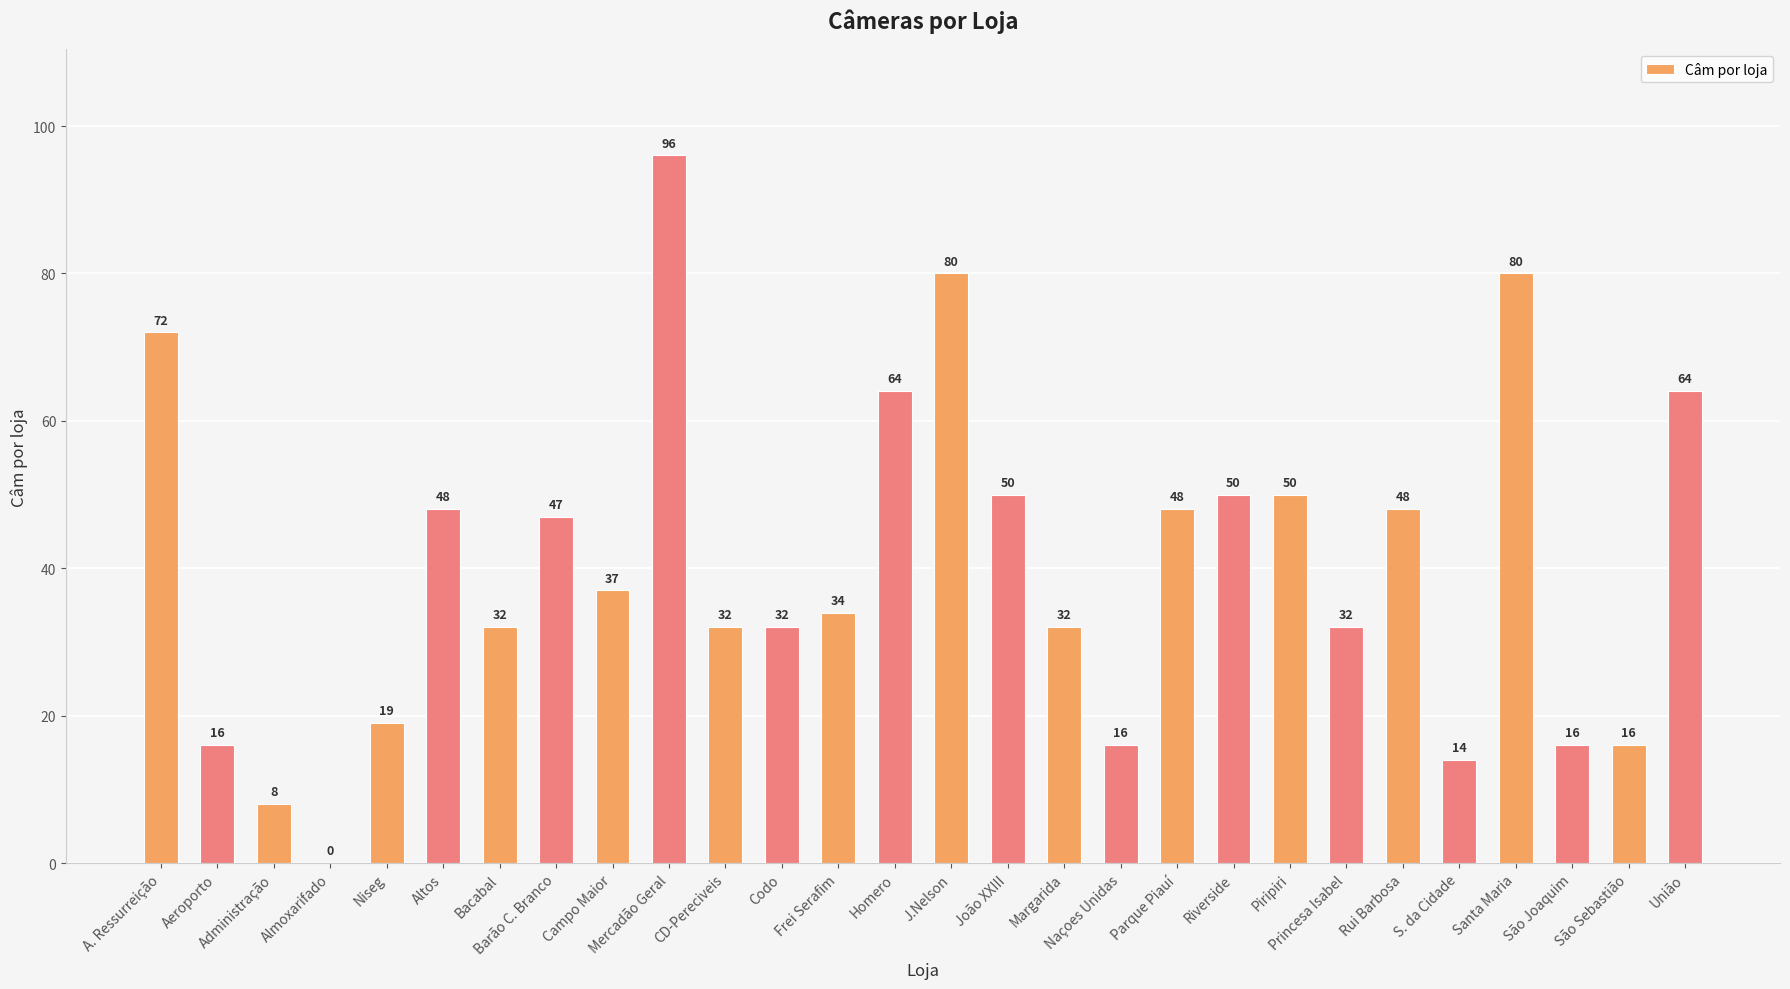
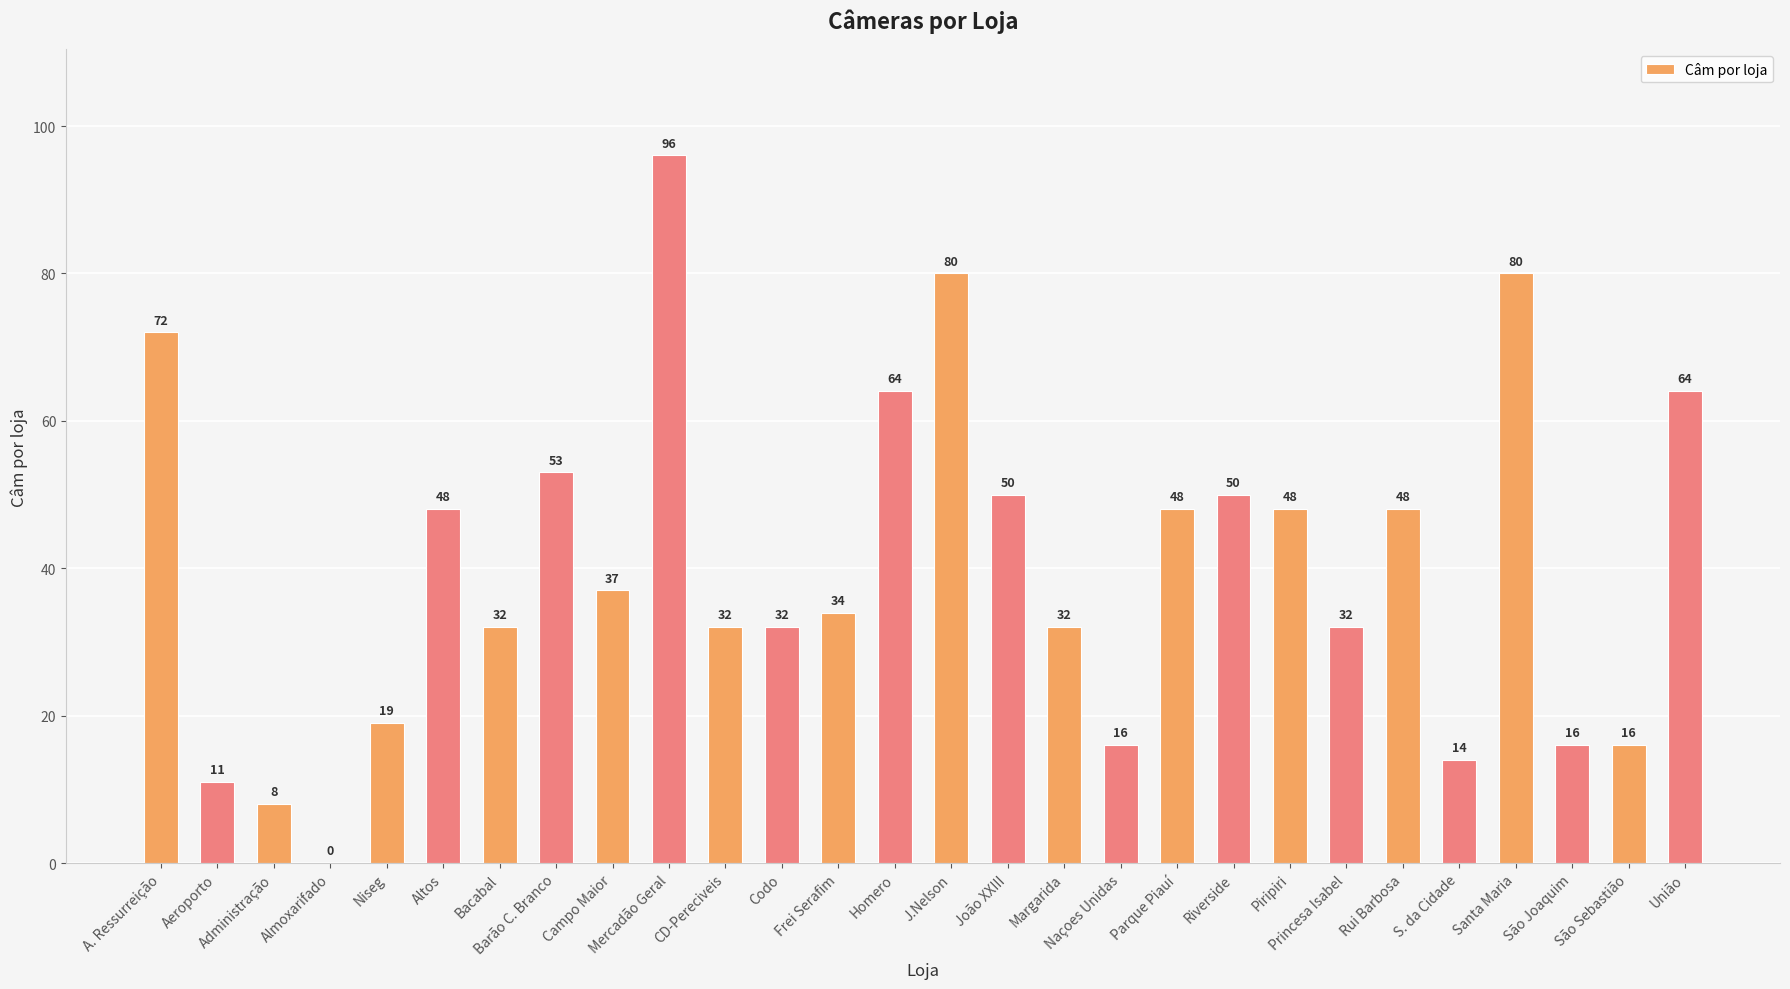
  {
    "A. Ressurreição": 72,
-   "Aeroporto": 16,
+   "Aeroporto": 11,
    "Administração": 8,
    "Almoxarifado": 0,
    "Niseg": 19,
    "Altos": 48,
    "Bacabal": 32,
-   "Barão C. Branco": 47,
+   "Barão C. Branco": 53,
    "Campo Maior": 37,
    "Mercadão Geral": 96,
    "CD-Pereciveis": 32,
    "Codo": 32,
    "Frei Serafim": 34,
    "Homero": 64,
    "J.Nelson": 80,
    "João XXIII": 50,
    "Margarida": 32,
    "Naçoes Unidas": 16,
    "Parque Piauí": 48,
    "Riverside": 50,
-   "Piripiri": 50,
+   "Piripiri": 48,
    "Princesa Isabel": 32,
    "Rui Barbosa": 48,
    "S. da Cidade": 14,
    "Santa Maria": 80,
    "São Joaquim": 16,
    "São Sebastião": 16,
    "União": 64
  }
